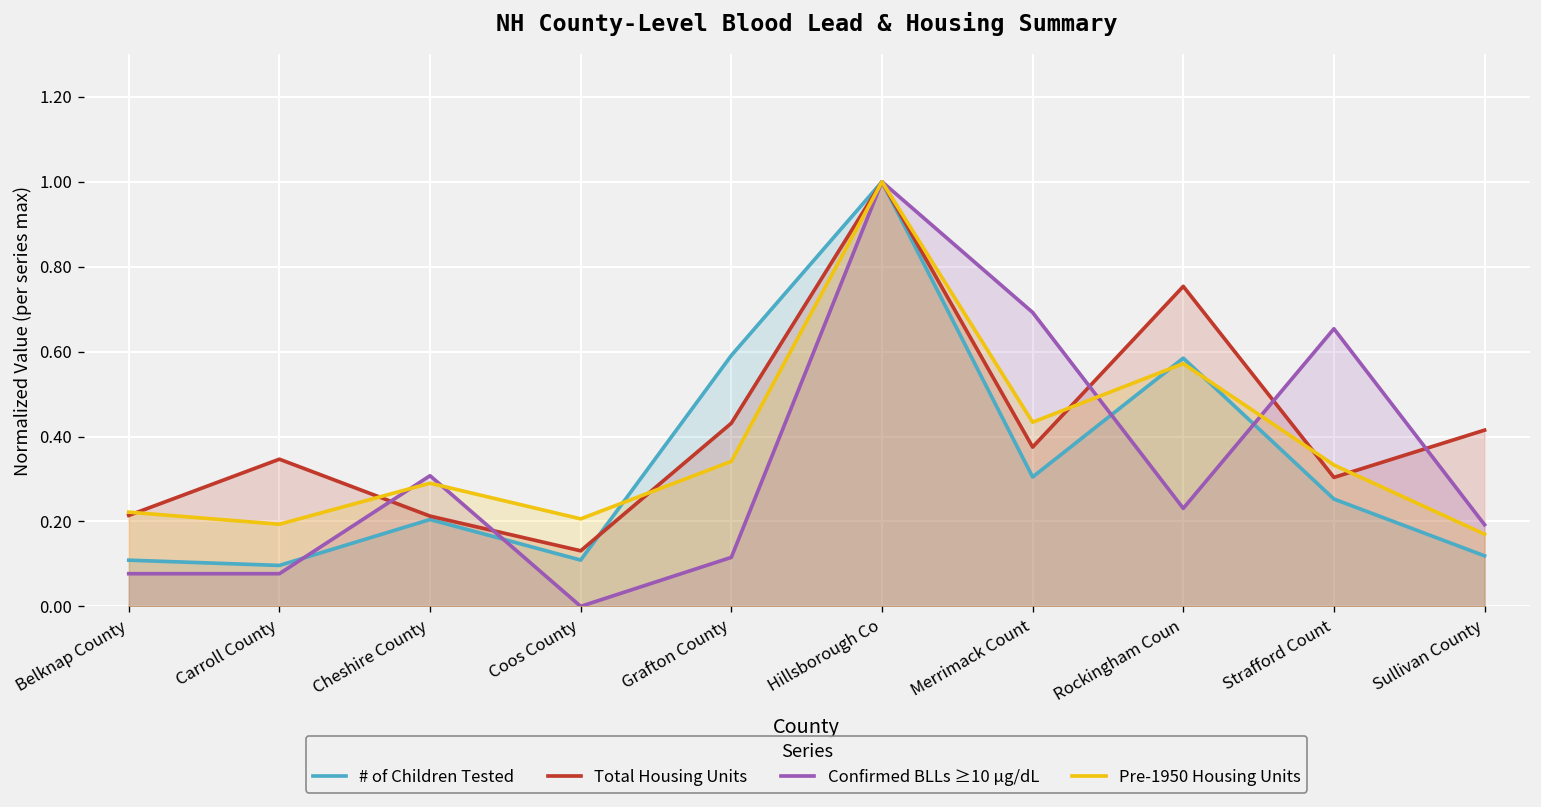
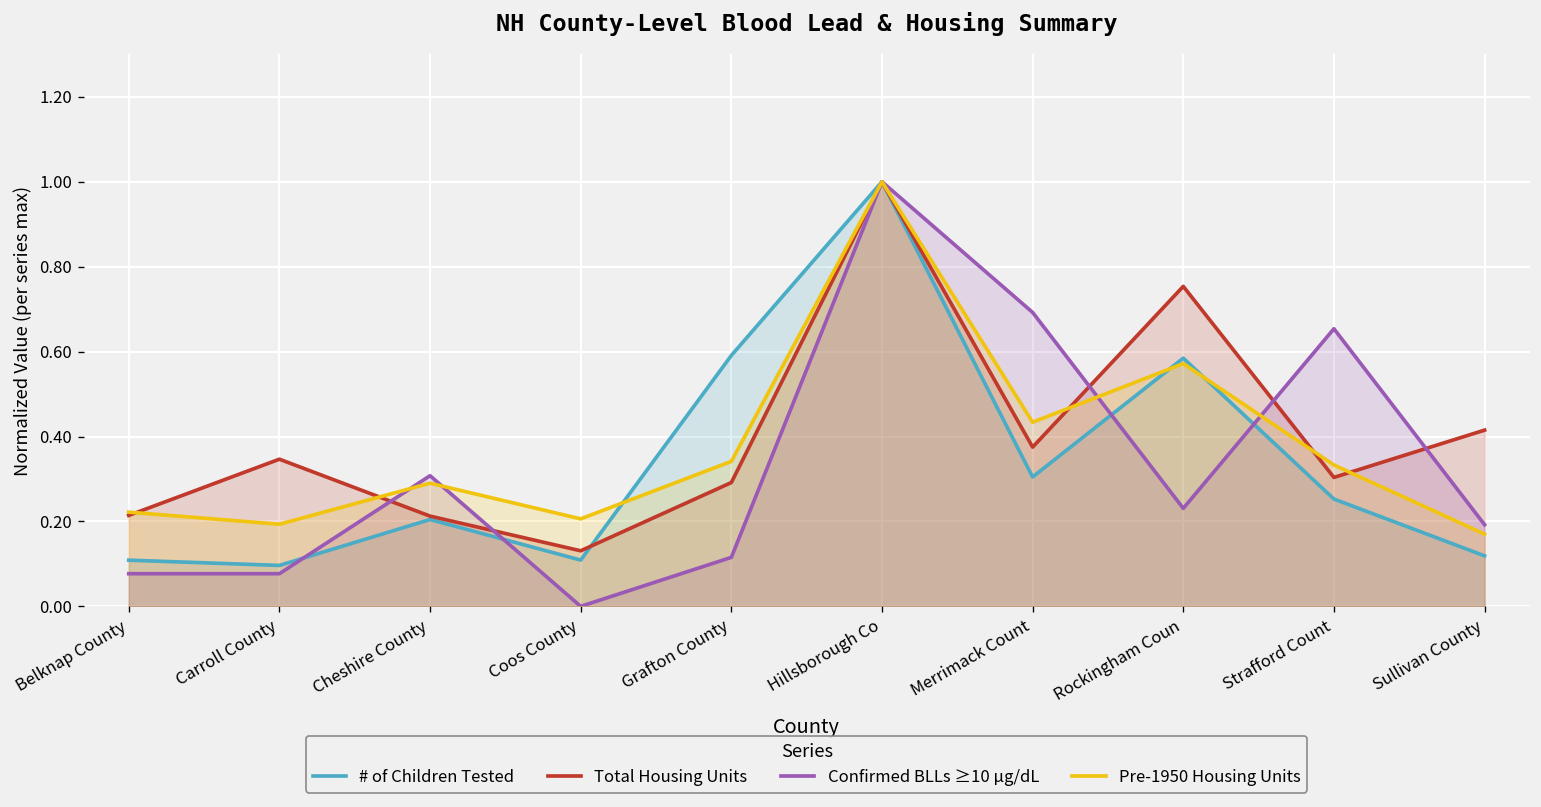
  {
    "# of Children Tested": {
      "Belknap County": 0.11,
      "Carroll County": 0.10,
      "Cheshire County": 0.20,
      "Coos County": 0.11,
      "Grafton County": 0.59,
      "Merrimack Count": 0.30,
      "Rockingham Coun": 0.58,
      "Strafford Count": 0.25,
      "Sullivan County": 0.12
    },
    "Total Housing Units": {
      "Belknap County": 0.21,
      "Carroll County": 0.35,
      "Cheshire County": 0.21,
      "Coos County": 0.13,
-     "Grafton County": 0.43,
+     "Grafton County": 0.29,
      "Merrimack Count": 0.38,
      "Rockingham Coun": 0.75,
      "Strafford Count": 0.30,
      "Sullivan County": 0.42
    },
    "Confirmed BLLs ≥10 µg/dL": {
      "Belknap County": 0.08,
      "Carroll County": 0.08,
      "Cheshire County": 0.31,
      "Coos County": 0.00,
      "Grafton County": 0.12,
      "Merrimack Count": 0.69,
      "Rockingham Coun": 0.23,
      "Strafford Count": 0.65,
      "Sullivan County": 0.19
    },
    "Pre-1950 Housing Units": {
      "Belknap County": 0.22,
      "Carroll County": 0.19,
      "Cheshire County": 0.29,
      "Coos County": 0.21,
      "Grafton County": 0.34,
      "Merrimack Count": 0.43,
      "Rockingham Coun": 0.57,
      "Strafford Count": 0.33,
      "Sullivan County": 0.17
    }
  }
